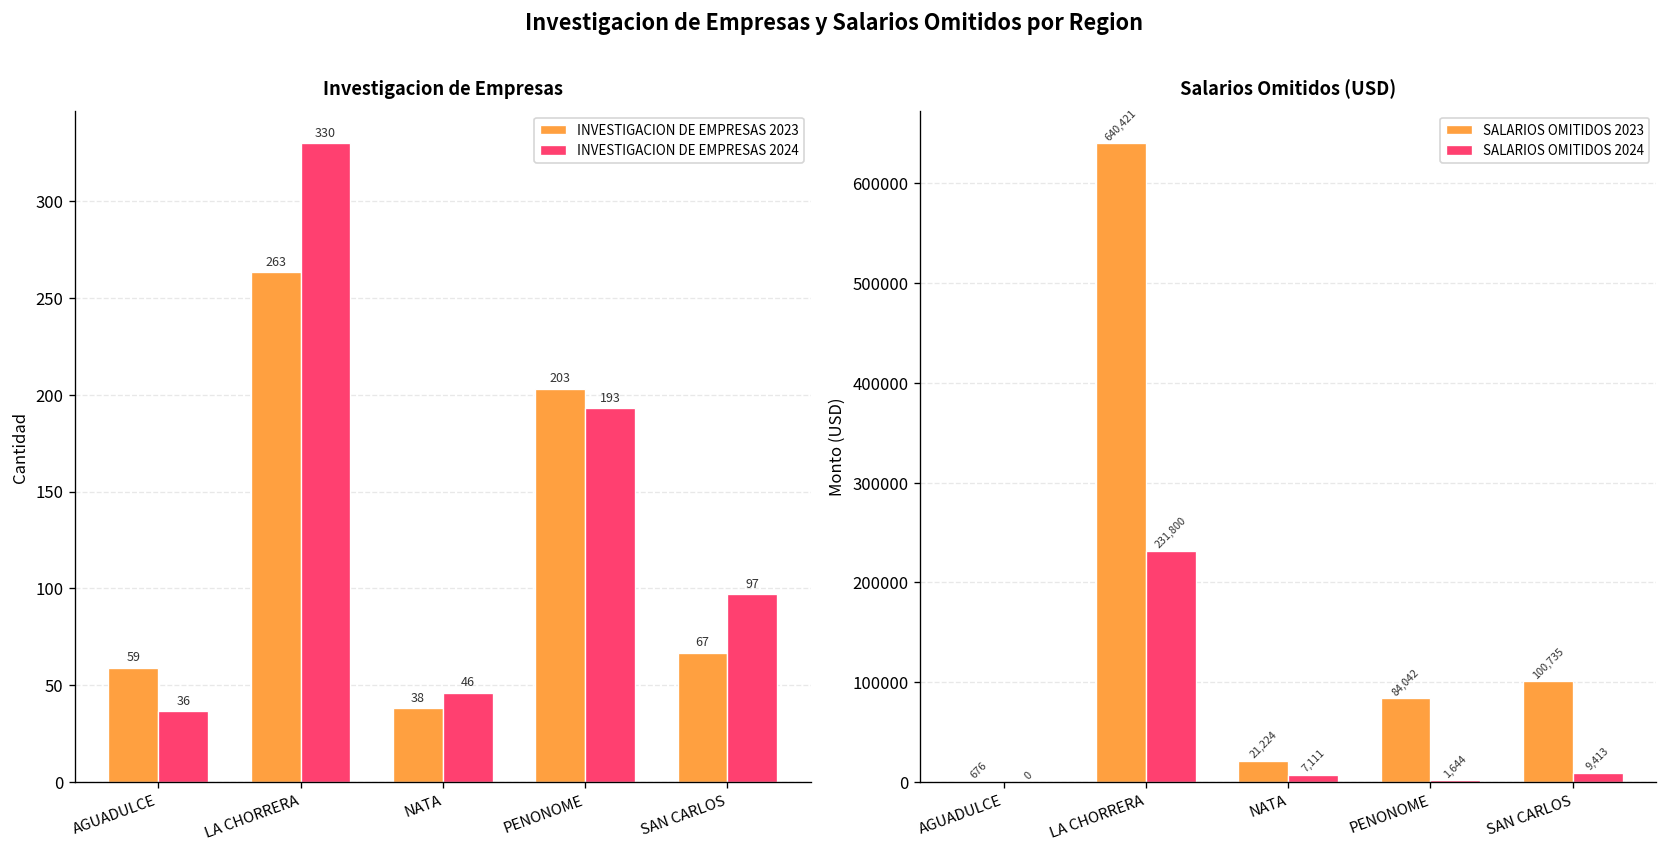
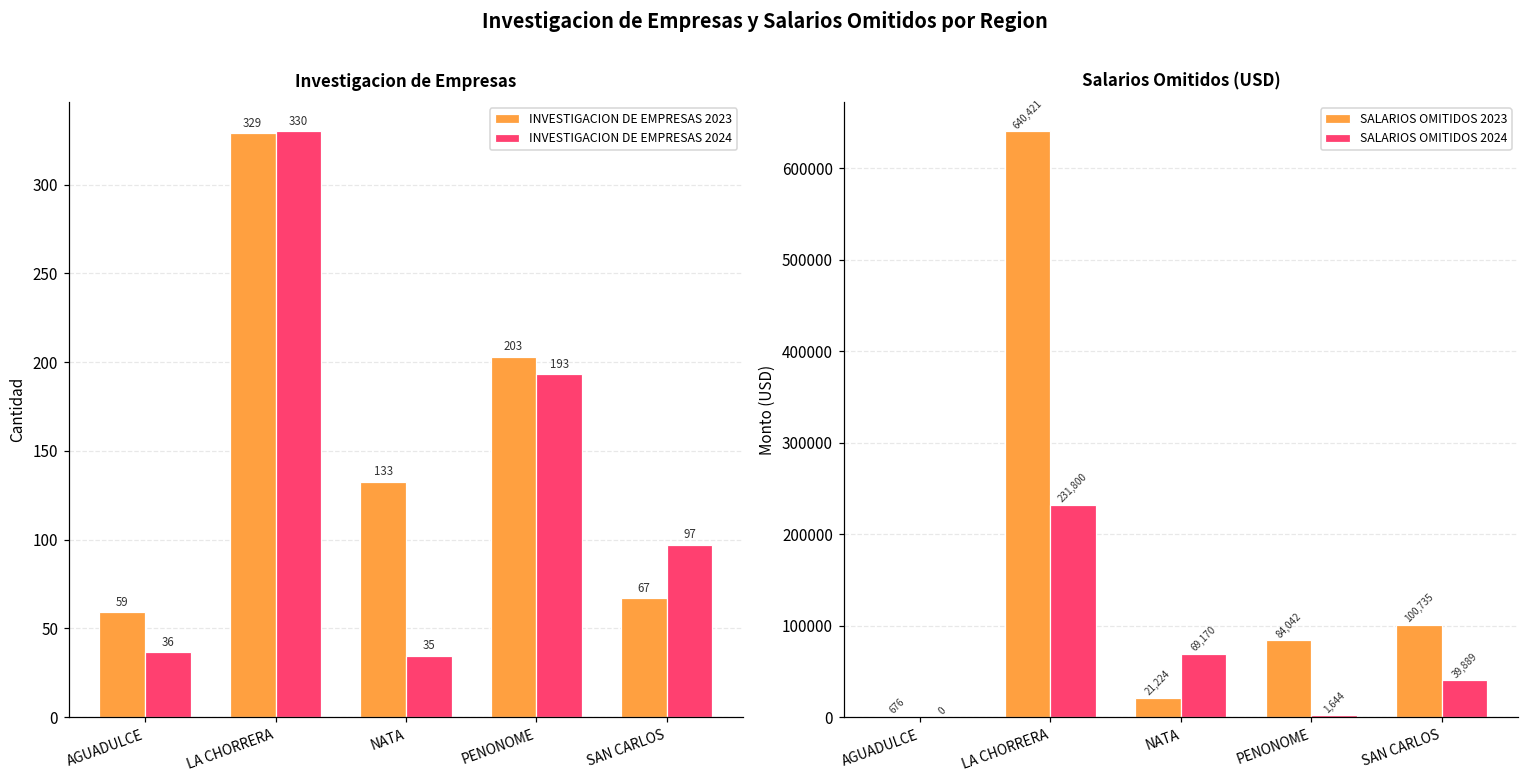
  {
    "Investigacion de Empresas": {
      "INVESTIGACION DE EMPRESAS 2023": {
        "AGUADULCE": "59",
-       "LA CHORRERA": "263",
-       "NATA": "38",
+       "LA CHORRERA": "329",
+       "NATA": "133",
        "PENONOME": "203",
        "SAN CARLOS": "67"
      },
      "INVESTIGACION DE EMPRESAS 2024": {
        "AGUADULCE": "36",
        "LA CHORRERA": "330",
-       "NATA": "46",
+       "NATA": "35",
        "PENONOME": "193",
        "SAN CARLOS": "97"
      }
    },
    "Salarios Omitidos (USD)": {
      "SALARIOS OMITIDOS 2023": {
        "AGUADULCE": "676",
        "LA CHORRERA": "640,421",
        "NATA": "21,224",
        "PENONOME": "84,042",
        "SAN CARLOS": "100,735"
      },
      "SALARIOS OMITIDOS 2024": {
        "AGUADULCE": "0",
        "LA CHORRERA": "231,800",
-       "NATA": "7,111",
+       "NATA": "69,170",
        "PENONOME": "1,644",
-       "SAN CARLOS": "9,413"
+       "SAN CARLOS": "39,889"
      }
    }
  }
